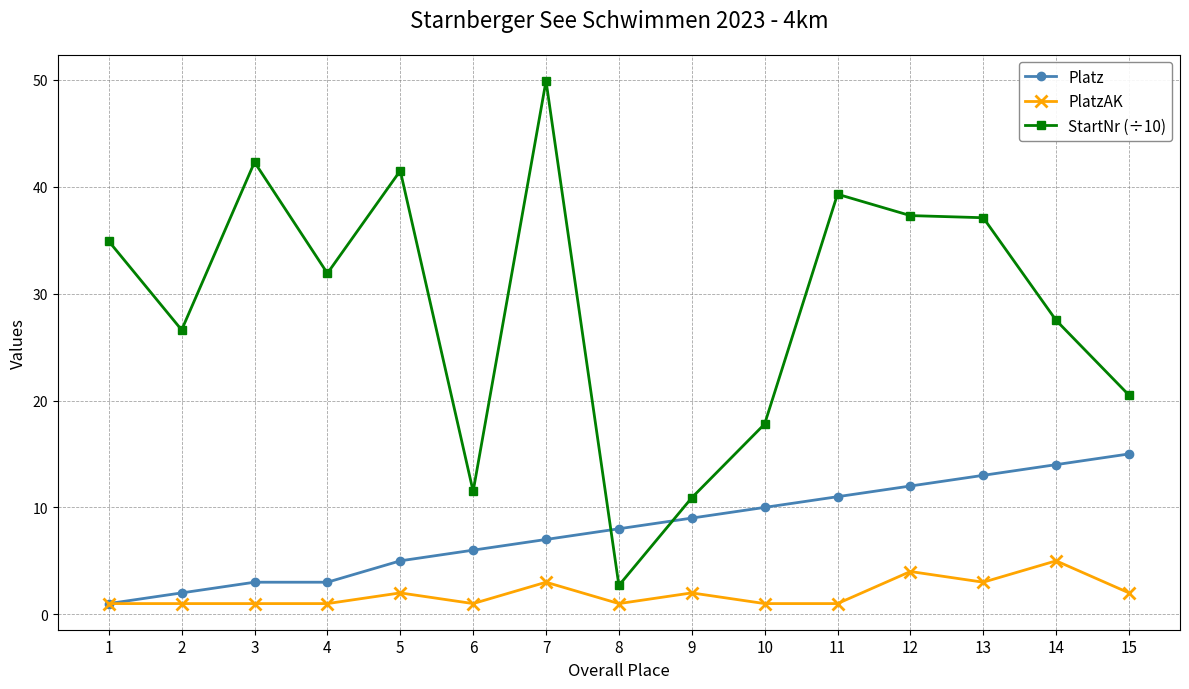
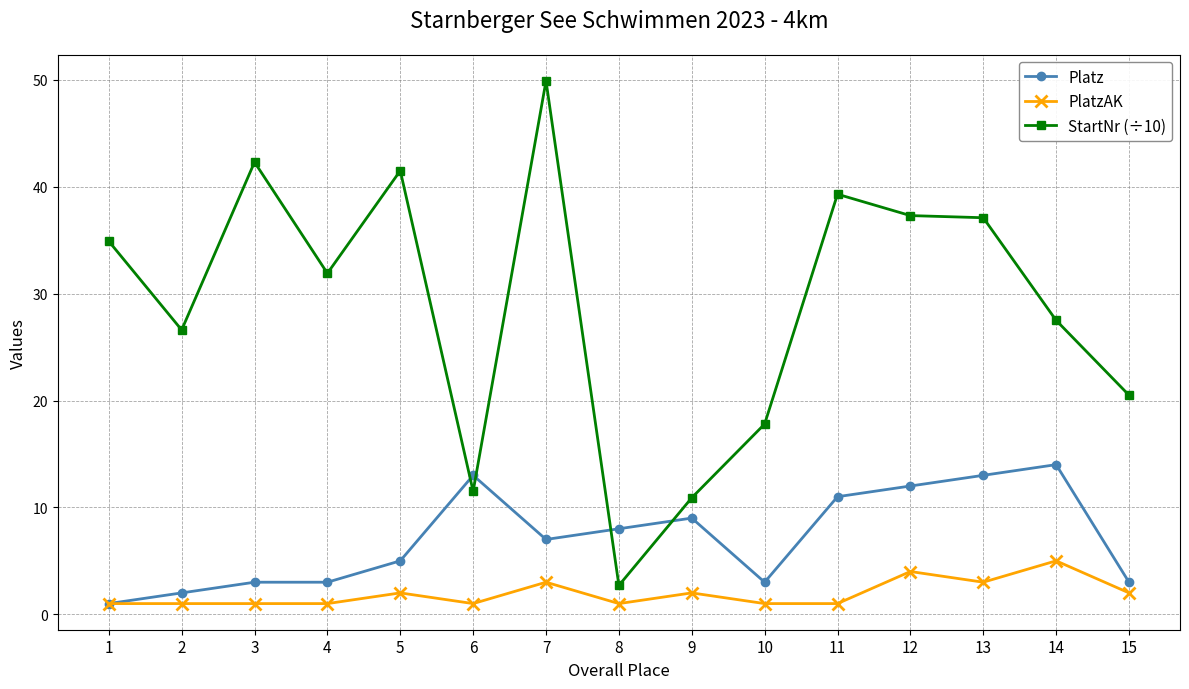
  {
    "Platz": {
      "2": 2,
      "3": 3,
      "4": 3,
      "5": 5,
-     "6": 6,
+     "6": 13,
      "7": 7,
      "8": 8,
      "9": 9,
-     "10": 10,
+     "10": 3,
      "11": 11,
      "12": 12,
      "13": 13,
      "14": 14,
-     "15": 15
+     "15": 3
    },
    "PlatzAK": {
      "2": 1,
      "3": 1,
      "4": 1,
      "5": 2,
      "6": 1,
      "7": 3,
      "8": 1,
      "9": 2,
      "10": 1,
      "11": 1,
      "12": 4,
      "13": 3,
      "14": 5,
      "15": 2
    },
    "StartNr (÷10)": {
      "1": 35,
      "2": 26.6,
      "3": 42.3,
      "4": 32,
      "5": 41.5,
      "6": 11.5,
      "7": 50,
      "8": 2.7,
      "9": 11,
      "10": 18,
      "11": 39.3,
      "12": 37.3,
      "13": 37,
      "14": 27.5,
      "15": 20.5
    }
  }
